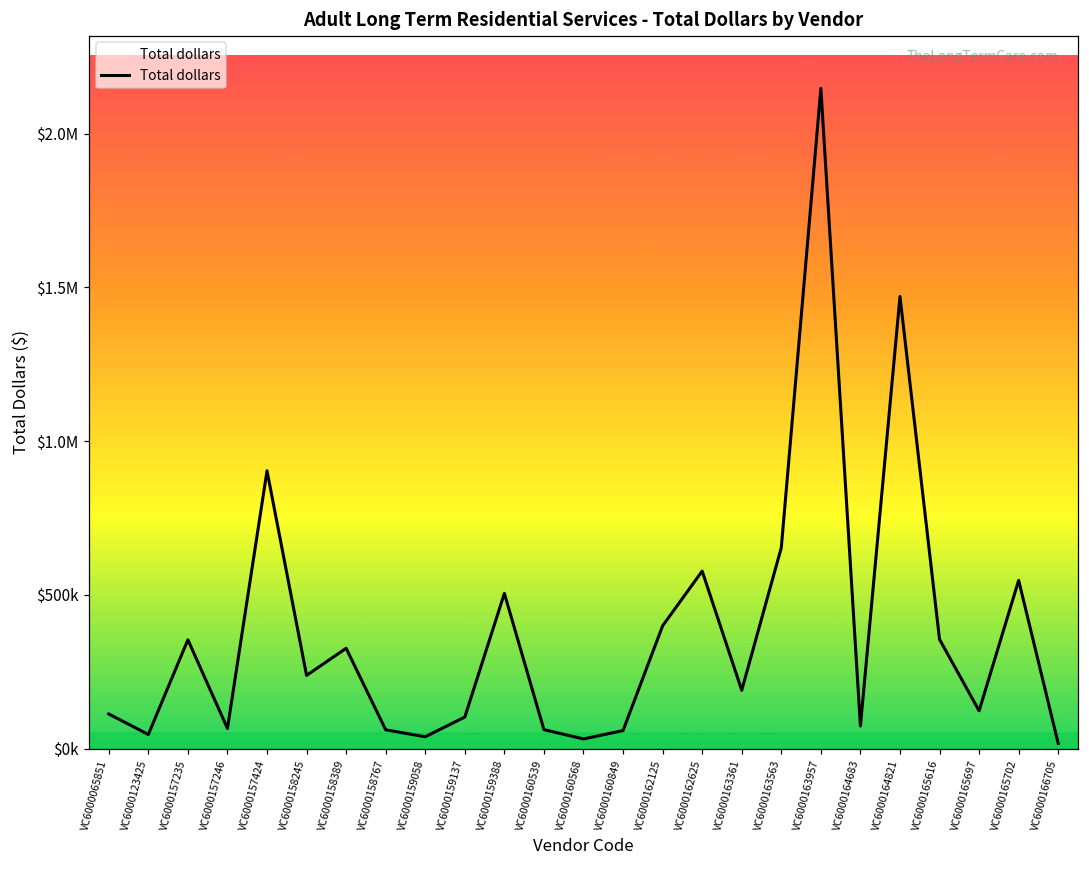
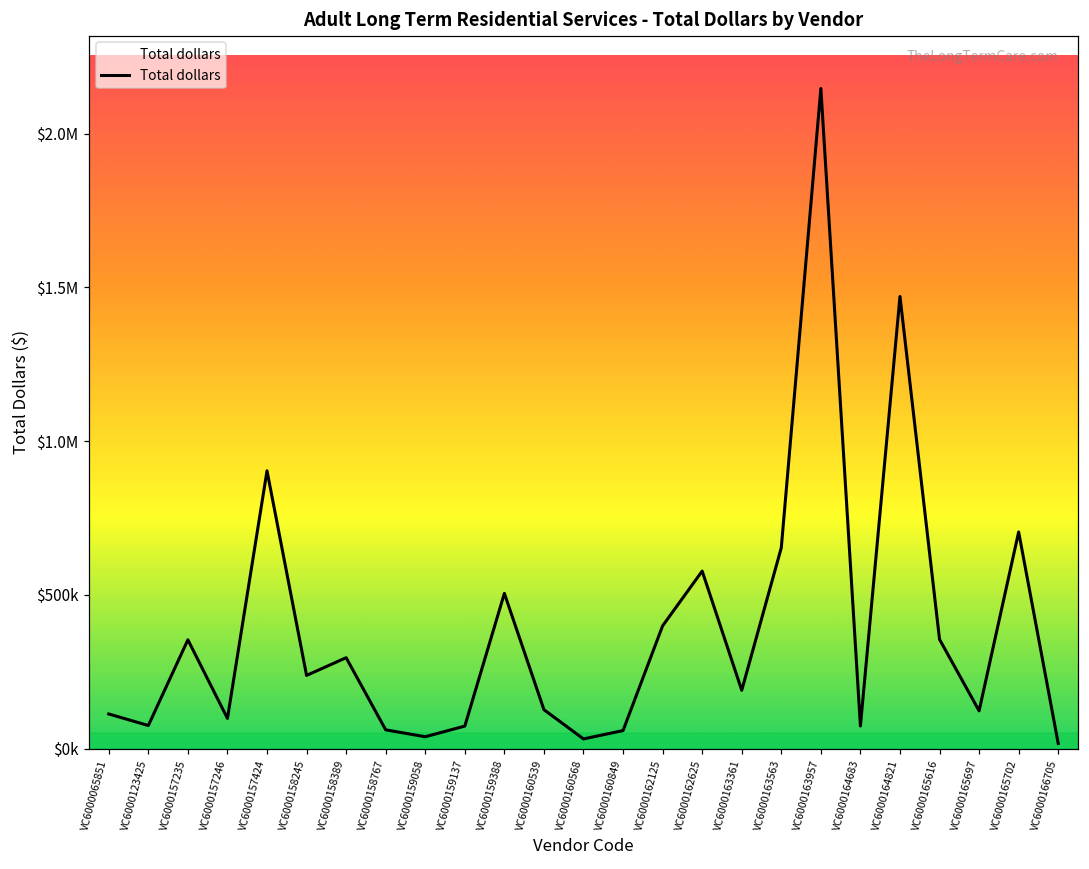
  {
    "VC6000065851": "$110000",
-   "VC6000123425": "$50000",
+   "VC6000123425": "$80000",
    "VC6000157235": "$350000",
-   "VC6000157246": "$70000",
+   "VC6000157246": "$100000",
    "VC6000157424": "$900000",
    "VC6000158245": "$240000",
-   "VC6000158389": "$330000",
+   "VC6000158389": "$300000",
    "VC6000158767": "$60000",
    "VC6000159058": "$40000",
-   "VC6000159137": "$100000",
+   "VC6000159137": "$70000",
    "VC6000159388": "$500000",
-   "VC6000160539": "$60000",
+   "VC6000160539": "$130000",
    "VC6000160568": "$30000",
    "VC6000160849": "$60000",
    "VC6000162125": "$400000",
    "VC6000162625": "$580000",
    "VC6000163361": "$190000",
    "VC6000163563": "$650000",
    "VC6000163957": "$2150000",
    "VC6000164683": "$70000",
    "VC6000164821": "$1470000",
    "VC6000165616": "$360000",
    "VC6000165697": "$120000",
-   "VC6000165702": "$550000",
+   "VC6000165702": "$700000",
    "VC6000166705": "$20000"
  }
